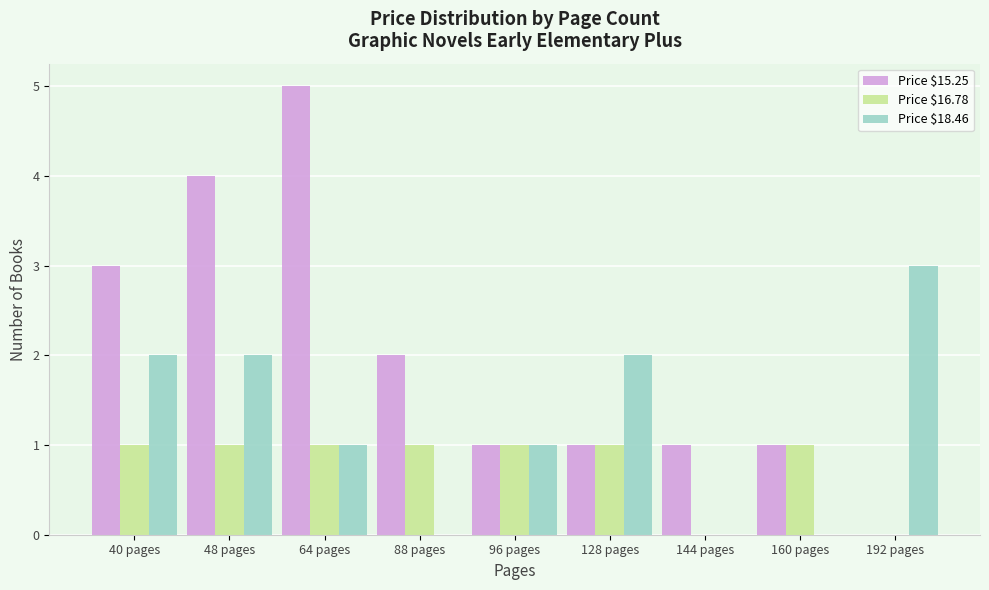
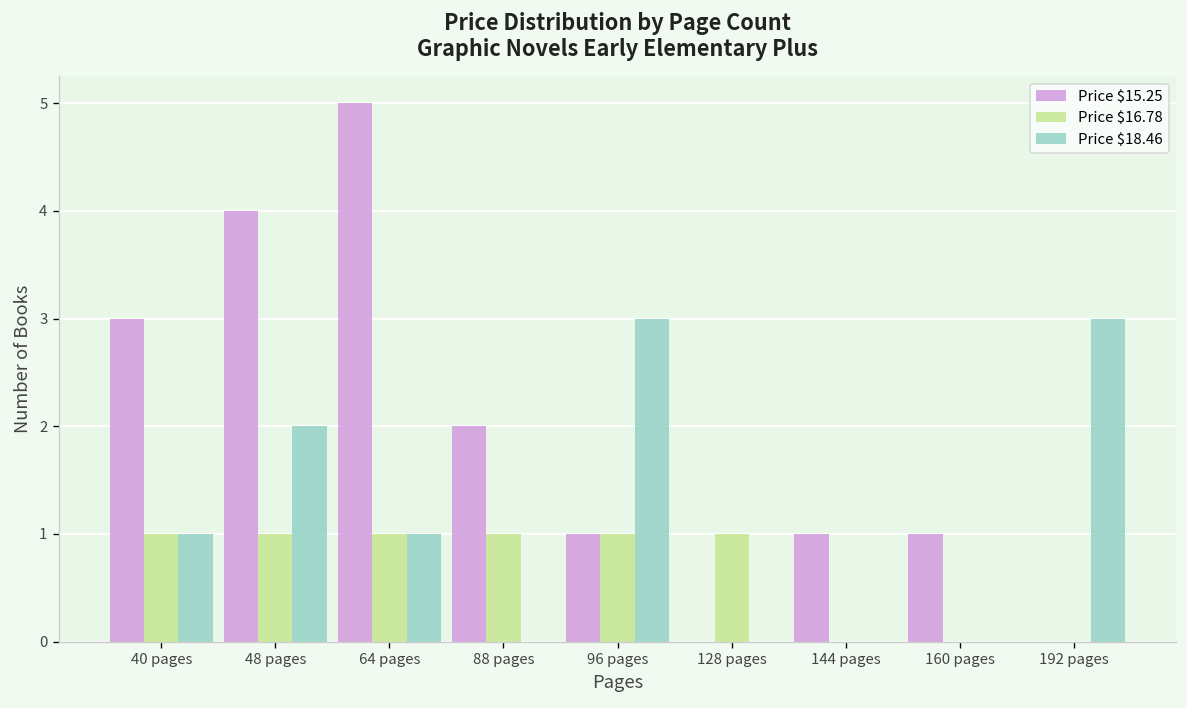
  {
    "Price $15.25": {
      "40 pages": 3,
      "48 pages": 4,
      "64 pages": 5,
      "88 pages": 2,
      "96 pages": 1,
-     "128 pages": 1,
+     "128 pages": 0,
      "144 pages": 1,
      "160 pages": 1,
      "192 pages": 0
    },
    "Price $16.78": {
      "40 pages": 1,
      "48 pages": 1,
      "64 pages": 1,
      "88 pages": 1,
      "96 pages": 1,
      "128 pages": 1,
      "144 pages": 0,
-     "160 pages": 1,
+     "160 pages": 0,
      "192 pages": 0
    },
    "Price $18.46": {
-     "40 pages": 2,
+     "40 pages": 1,
      "48 pages": 2,
      "64 pages": 1,
      "88 pages": 0,
-     "96 pages": 1,
-     "128 pages": 2,
+     "96 pages": 3,
+     "128 pages": 0,
      "144 pages": 0,
      "160 pages": 0,
      "192 pages": 3
    }
  }
